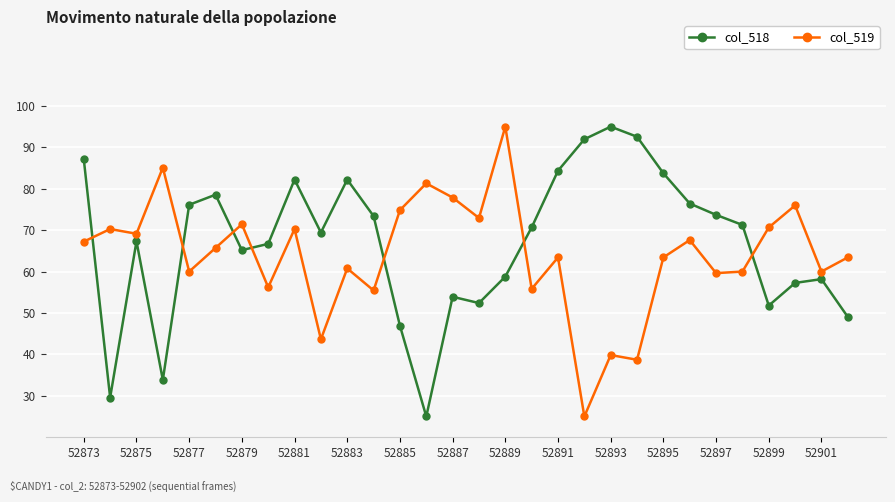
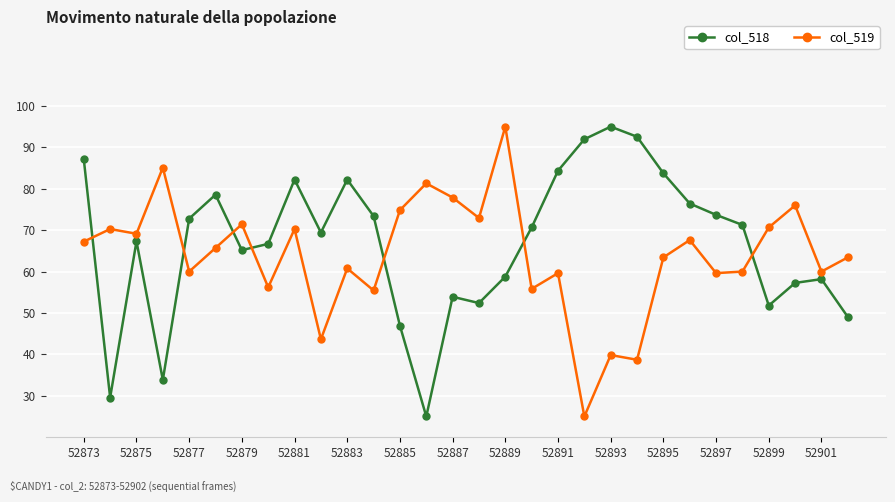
  {
    "col_518": {
      "52873": 87,
      "52875": 67,
-     "52877": 76,
+     "52877": 73,
      "52879": 65,
      "52881": 82,
      "52883": 82,
      "52885": 47,
      "52887": 54,
      "52889": 59,
      "52891": 84,
      "52893": 95,
      "52895": 84,
      "52897": 74,
      "52899": 52,
      "52901": 58
    },
    "col_519": {
      "52873": 67,
      "52875": 69,
      "52877": 60,
      "52879": 71,
      "52881": 70,
      "52883": 61,
      "52885": 75,
      "52887": 78,
      "52889": 95,
-     "52891": 63,
+     "52891": 60,
      "52893": 40,
      "52895": 63,
      "52897": 60,
      "52899": 71,
      "52901": 60
    }
  }
